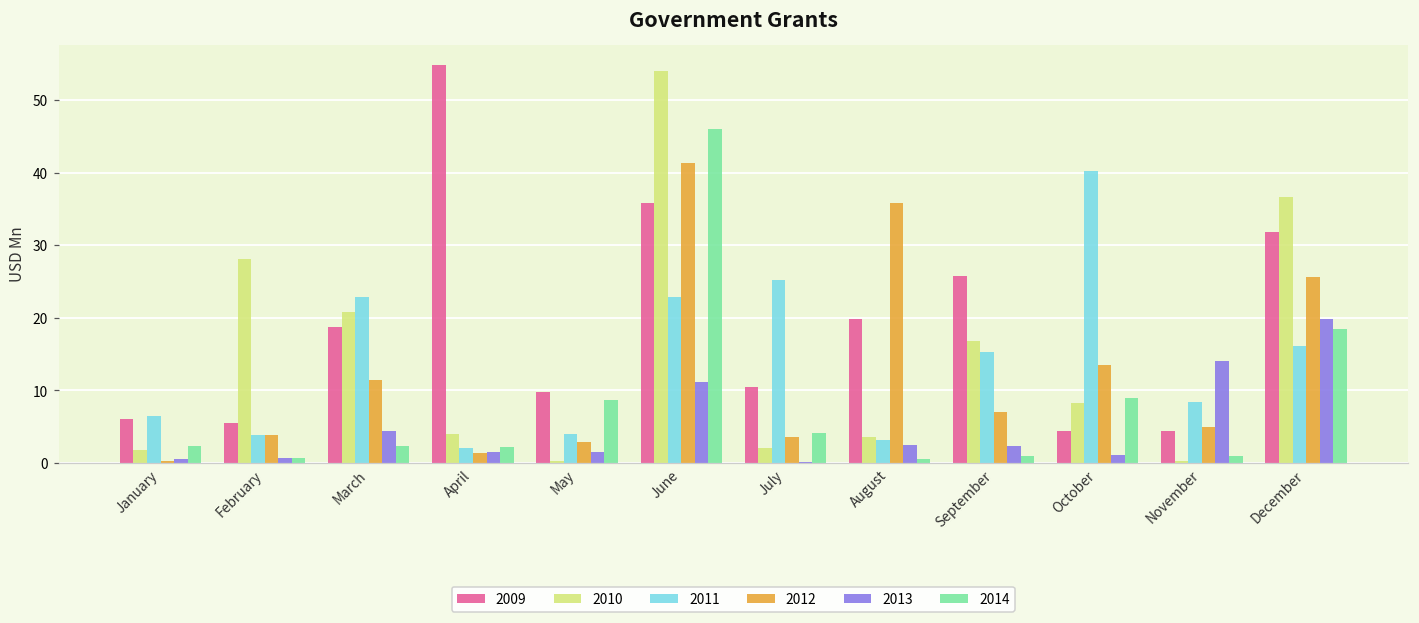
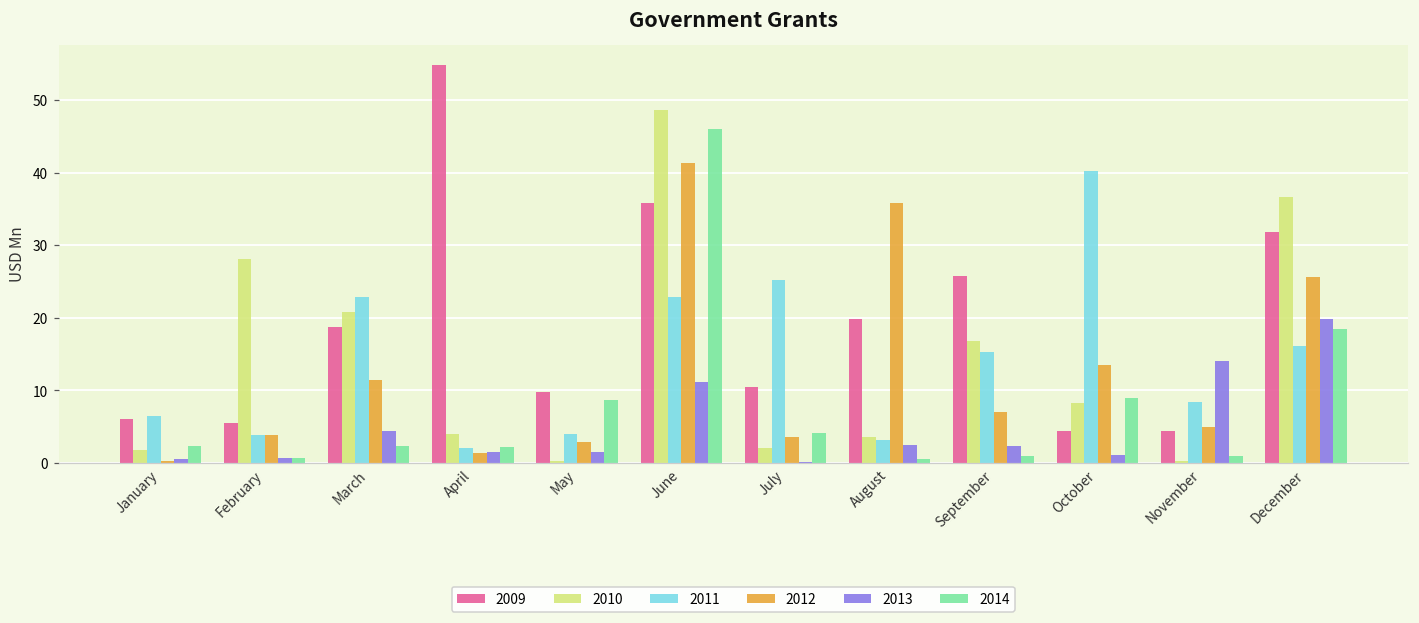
  {
    "2009": {
      "January": 6,
      "February": 5,
      "March": 19,
      "April": 55,
      "May": 10,
      "June": 36,
      "July": 11,
      "August": 20,
      "September": 26,
      "October": 4,
      "November": 4,
      "December": 32
    },
    "2010": {
      "January": 2,
      "February": 28,
      "March": 21,
      "April": 4,
-     "June": 54,
+     "June": 49,
      "July": 2,
      "August": 4,
      "September": 17,
      "October": 8,
      "December": 37
    },
    "2011": {
      "January": 6,
      "February": 4,
      "March": 23,
      "April": 2,
      "May": 4,
      "June": 23,
      "July": 25,
      "August": 3,
      "September": 15,
      "October": 40,
      "November": 8,
      "December": 16
    },
    "2012": {
      "February": 4,
      "March": 11,
      "April": 1,
      "May": 3,
      "June": 41,
      "July": 4,
      "August": 36,
      "September": 7,
      "October": 13,
      "November": 5,
      "December": 26
    },
    "2013": {
      "January": 1,
      "February": 1,
      "March": 4,
      "April": 2,
      "May": 2,
      "June": 11,
      "August": 2,
      "September": 2,
      "October": 1,
      "November": 14,
      "December": 20
    },
    "2014": {
      "January": 2,
      "February": 1,
      "March": 2,
      "April": 2,
      "May": 9,
      "June": 46,
      "July": 4,
      "August": 1,
      "September": 1,
      "October": 9,
      "November": 1,
      "December": 18
    }
  }
